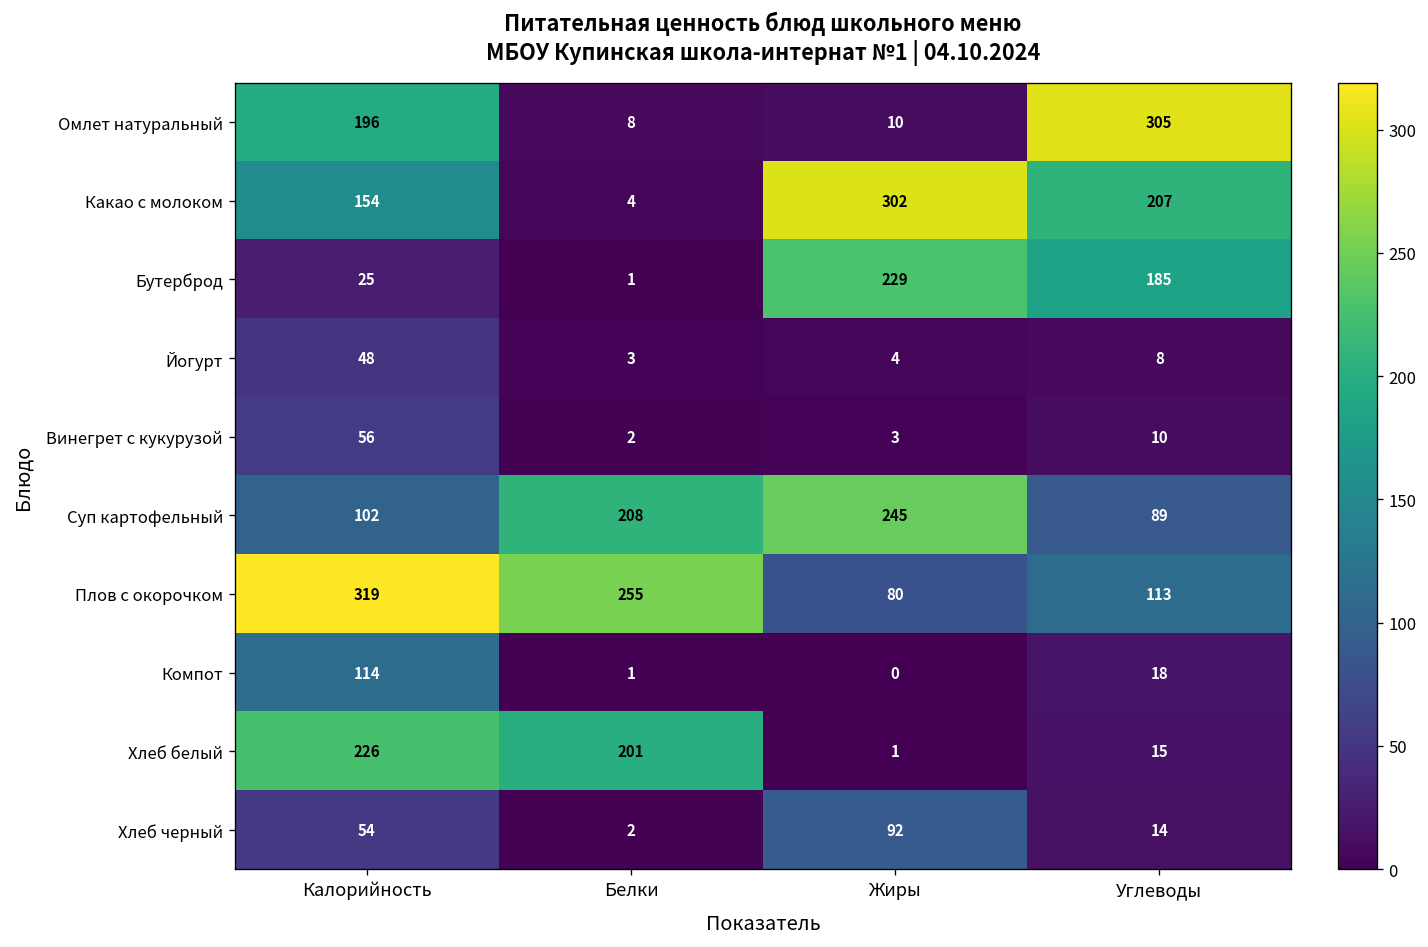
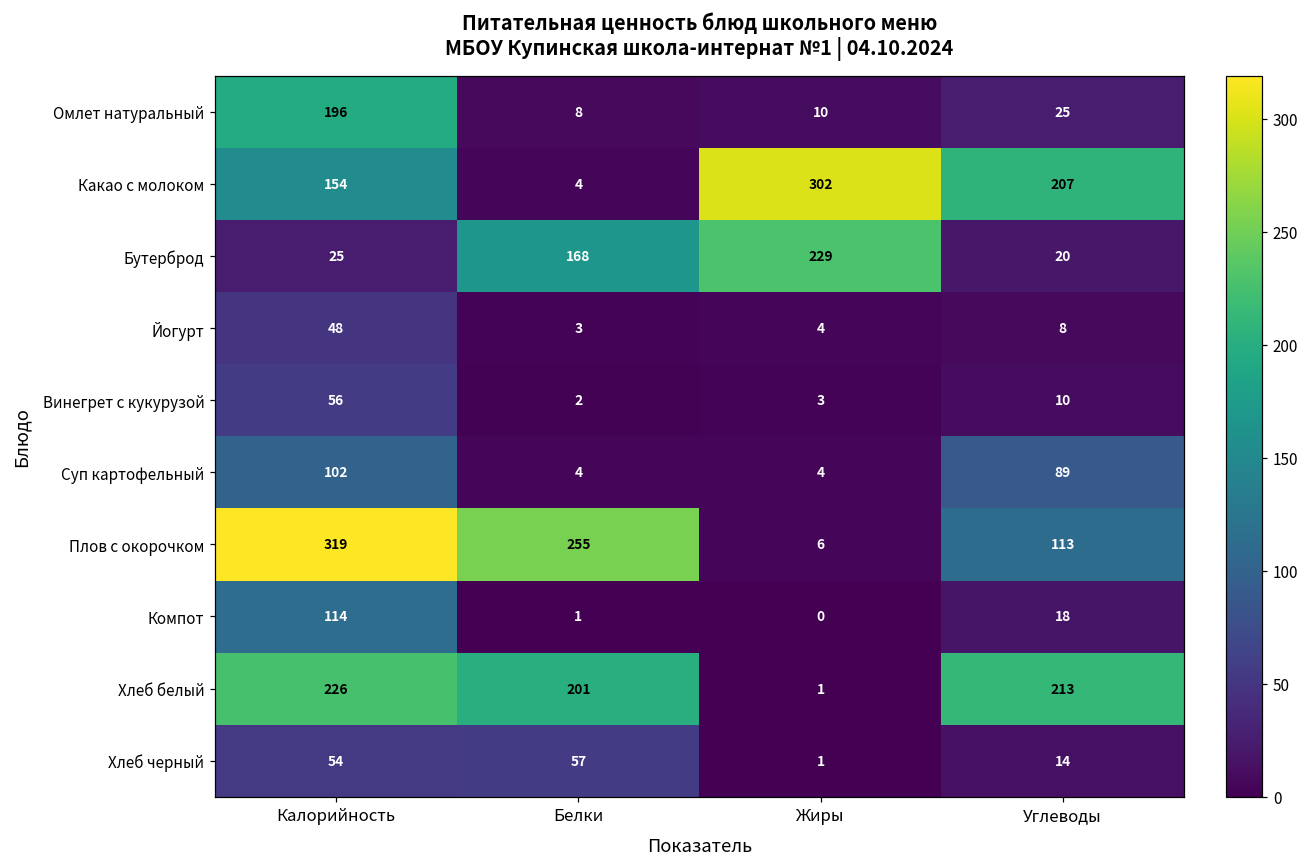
  {
    "Омлет натуральный": {
      "Калорийность": 196,
      "Белки": 8,
      "Жиры": 10,
-     "Углеводы": 305
+     "Углеводы": 25
    },
    "Какао с молоком": {
      "Калорийность": 154,
      "Белки": 4,
      "Жиры": 302,
      "Углеводы": 207
    },
    "Бутерброд": {
      "Калорийность": 25,
-     "Белки": 1,
+     "Белки": 168,
      "Жиры": 229,
-     "Углеводы": 185
+     "Углеводы": 20
    },
    "Йогурт": {
      "Калорийность": 48,
      "Белки": 3,
      "Жиры": 4,
      "Углеводы": 8
    },
    "Винегрет с кукурузой": {
      "Калорийность": 56,
      "Белки": 2,
      "Жиры": 3,
      "Углеводы": 10
    },
    "Суп картофельный": {
      "Калорийность": 102,
-     "Белки": 208,
-     "Жиры": 245,
+     "Белки": 4,
+     "Жиры": 4,
      "Углеводы": 89
    },
    "Плов с окорочком": {
      "Калорийность": 319,
      "Белки": 255,
-     "Жиры": 80,
+     "Жиры": 6,
      "Углеводы": 113
    },
    "Компот": {
      "Калорийность": 114,
      "Белки": 1,
      "Жиры": 0,
      "Углеводы": 18
    },
    "Хлеб белый": {
      "Калорийность": 226,
      "Белки": 201,
      "Жиры": 1,
-     "Углеводы": 15
+     "Углеводы": 213
    },
    "Хлеб черный": {
      "Калорийность": 54,
-     "Белки": 2,
-     "Жиры": 92,
+     "Белки": 57,
+     "Жиры": 1,
      "Углеводы": 14
    }
  }
